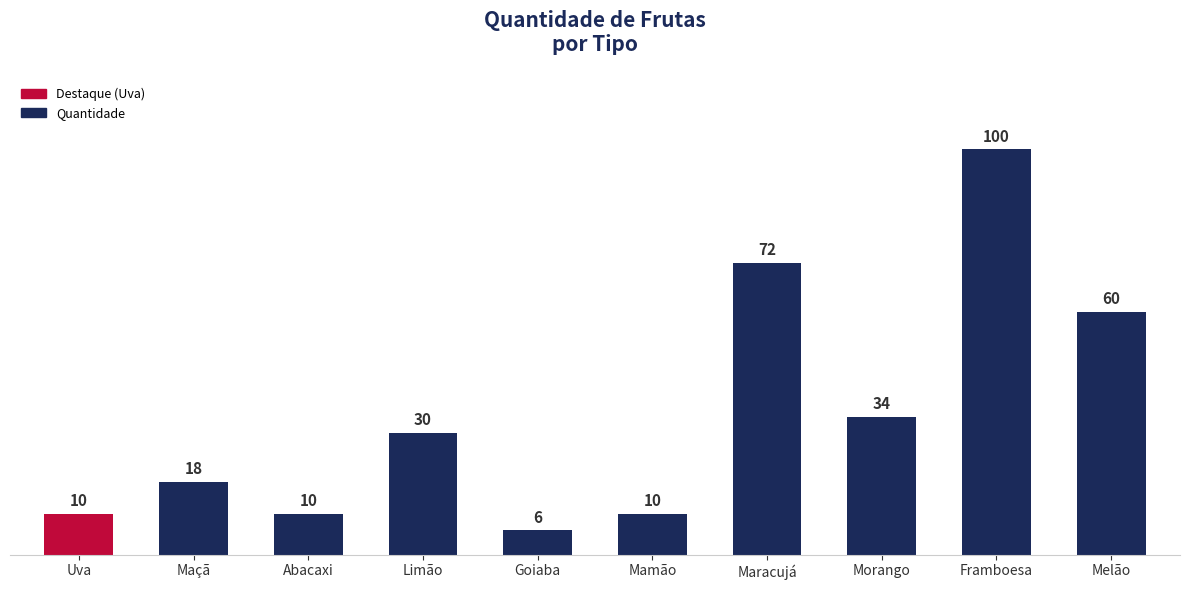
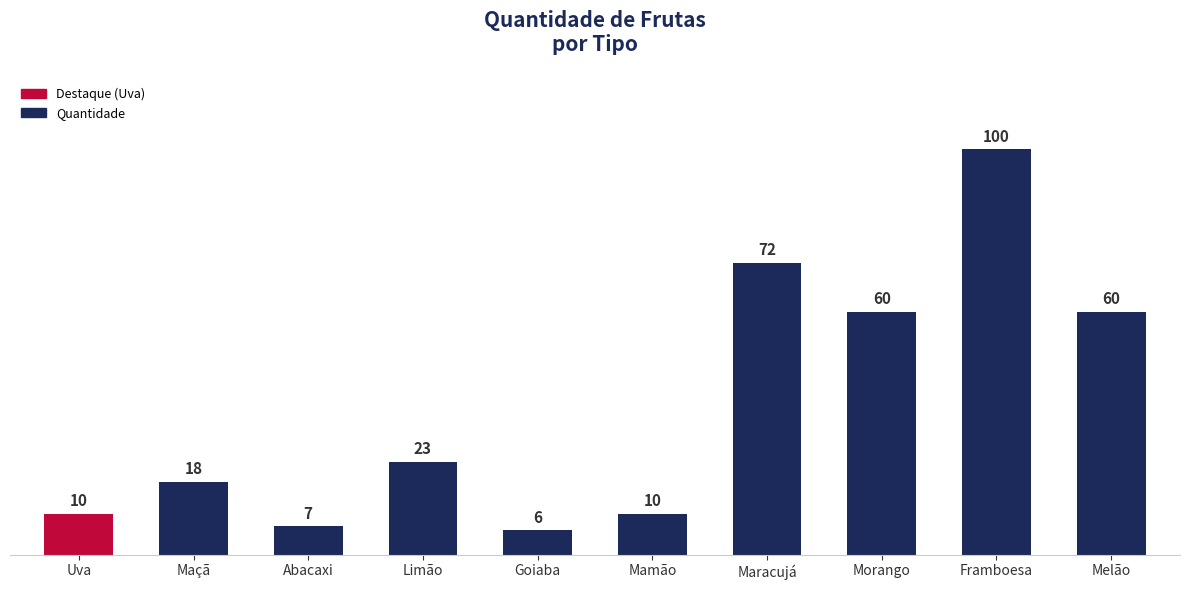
  {
    "Uva": 10,
    "Maçã": 18,
-   "Abacaxi": 10,
-   "Limão": 30,
+   "Abacaxi": 7,
+   "Limão": 23,
    "Goiaba": 6,
    "Mamão": 10,
    "Maracujá": 72,
-   "Morango": 34,
+   "Morango": 60,
    "Framboesa": 100,
    "Melão": 60
  }
